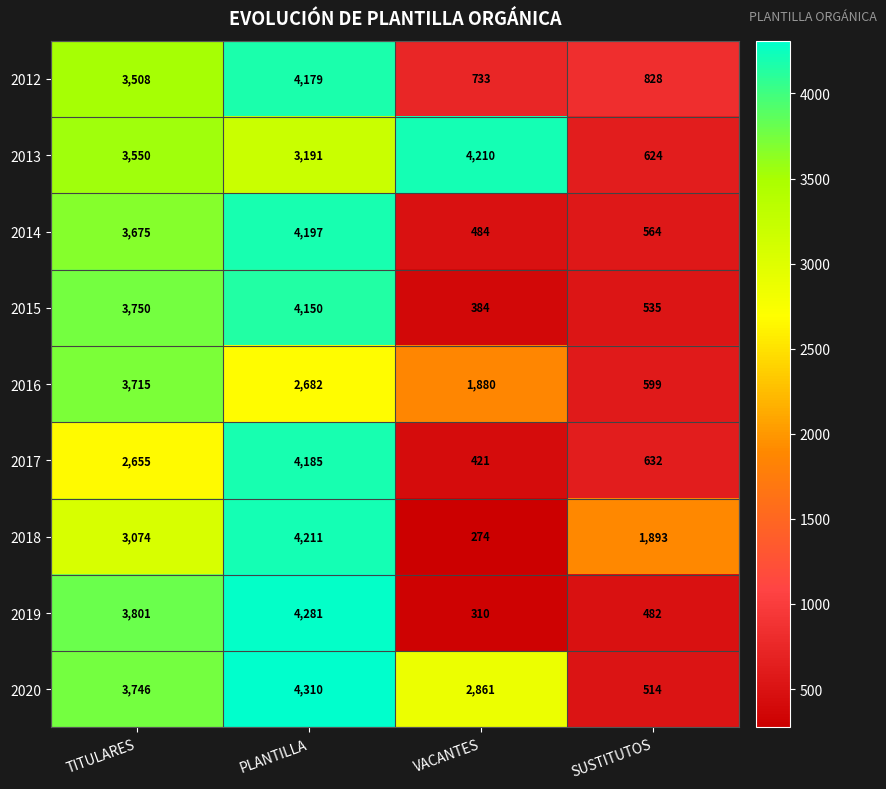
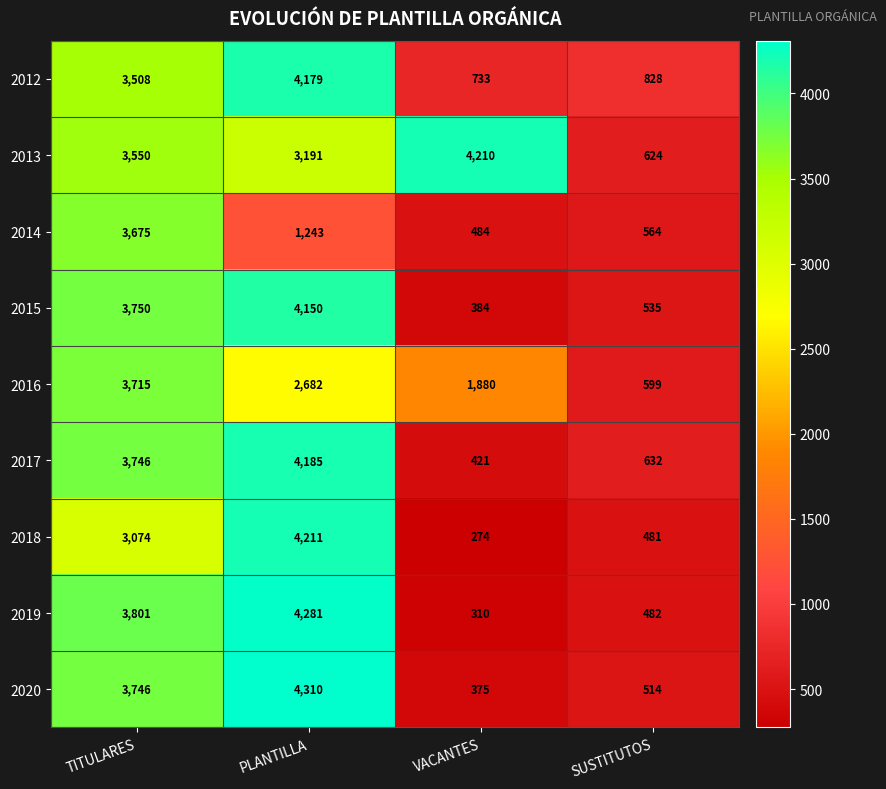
  {
    "2012": {
      "TITULARES": "3,508",
      "PLANTILLA": "4,179",
      "VACANTES": "733",
      "SUSTITUTOS": "828"
    },
    "2013": {
      "TITULARES": "3,550",
      "PLANTILLA": "3,191",
      "VACANTES": "4,210",
      "SUSTITUTOS": "624"
    },
    "2014": {
      "TITULARES": "3,675",
-     "PLANTILLA": "4,197",
+     "PLANTILLA": "1,243",
      "VACANTES": "484",
      "SUSTITUTOS": "564"
    },
    "2015": {
      "TITULARES": "3,750",
      "PLANTILLA": "4,150",
      "VACANTES": "384",
      "SUSTITUTOS": "535"
    },
    "2016": {
      "TITULARES": "3,715",
      "PLANTILLA": "2,682",
      "VACANTES": "1,880",
      "SUSTITUTOS": "599"
    },
    "2017": {
-     "TITULARES": "2,655",
+     "TITULARES": "3,746",
      "PLANTILLA": "4,185",
      "VACANTES": "421",
      "SUSTITUTOS": "632"
    },
    "2018": {
      "TITULARES": "3,074",
      "PLANTILLA": "4,211",
      "VACANTES": "274",
-     "SUSTITUTOS": "1,893"
+     "SUSTITUTOS": "481"
    },
    "2019": {
      "TITULARES": "3,801",
      "PLANTILLA": "4,281",
      "VACANTES": "310",
      "SUSTITUTOS": "482"
    },
    "2020": {
      "TITULARES": "3,746",
      "PLANTILLA": "4,310",
-     "VACANTES": "2,861",
+     "VACANTES": "375",
      "SUSTITUTOS": "514"
    }
  }
